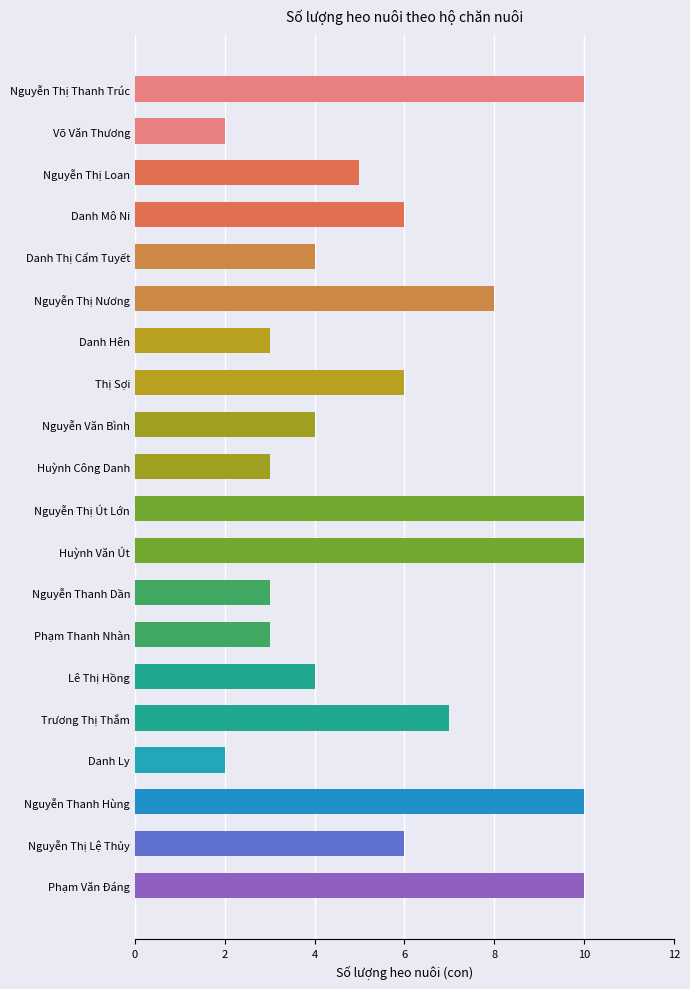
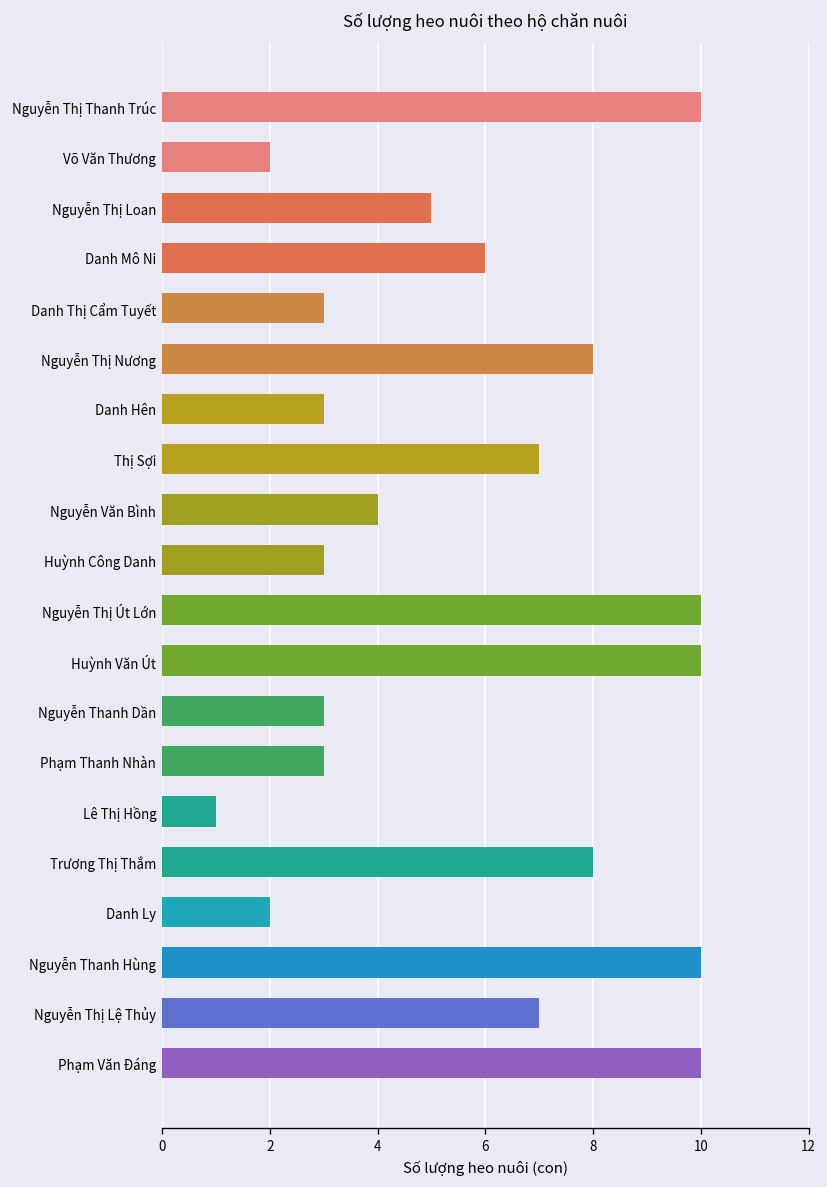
  {
    "Nguyễn Thị Thanh Trúc": 10,
    "Võ Văn Thương": 2,
    "Nguyễn Thị Loan": 5,
    "Danh Mô Ni": 6,
-   "Danh Thị Cẩm Tuyết": 4,
+   "Danh Thị Cẩm Tuyết": 3,
    "Nguyễn Thị Nương": 8,
    "Danh Hên": 3,
-   "Thị Sợi": 6,
+   "Thị Sợi": 7,
    "Nguyễn Văn Bình": 4,
    "Huỳnh Công Danh": 3,
    "Nguyễn Thị Út Lớn": 10,
    "Huỳnh Văn Út": 10,
    "Nguyễn Thanh Dần": 3,
    "Phạm Thanh Nhàn": 3,
-   "Lê Thị Hồng": 4,
-   "Trương Thị Thắm": 7,
+   "Lê Thị Hồng": 1,
+   "Trương Thị Thắm": 8,
    "Danh Ly": 2,
    "Nguyễn Thanh Hùng": 10,
-   "Nguyễn Thị Lệ Thủy": 6,
+   "Nguyễn Thị Lệ Thủy": 7,
    "Phạm Văn Đáng": 10
  }
